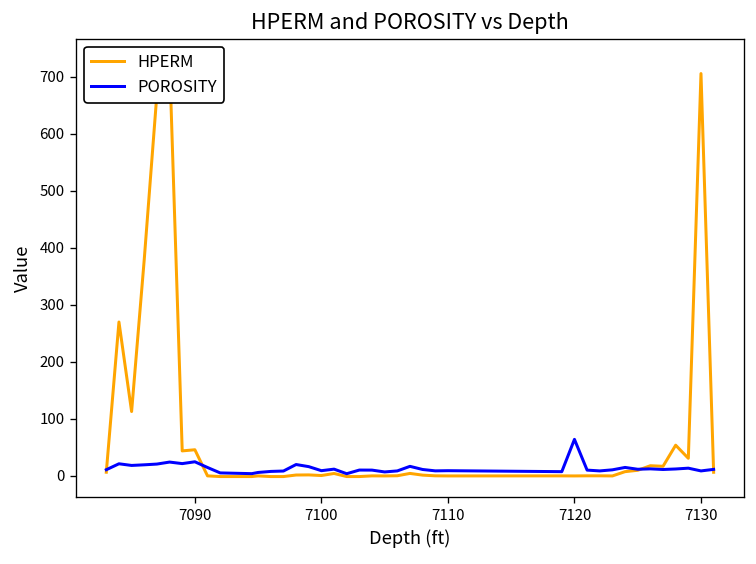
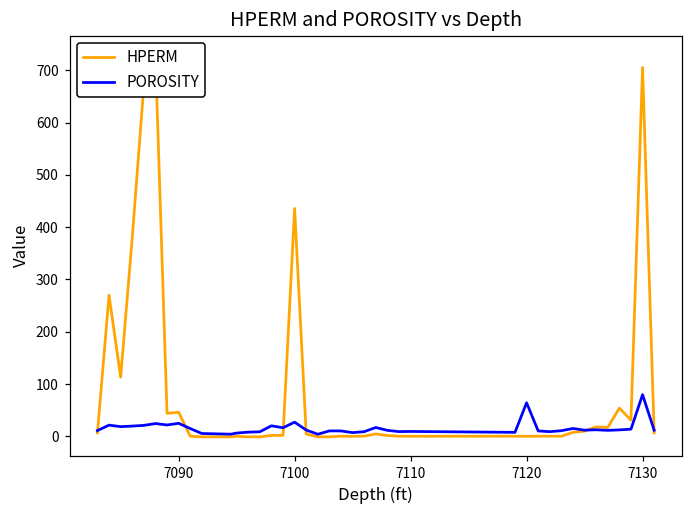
  {
    "HPERM": {
      "7090": 50,
-     "7100": 0,
+     "7100": 440,
      "7110": 0,
      "7120": 0,
      "7130": 710
    },
    "POROSITY": {
      "7090": 20,
-     "7100": 10,
+     "7100": 30,
      "7110": 10,
      "7120": 60,
-     "7130": 10
+     "7130": 80
    }
  }
